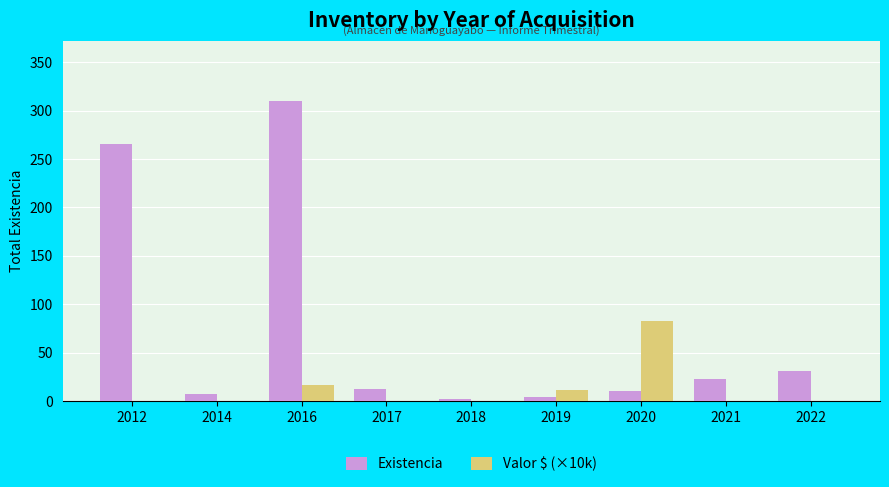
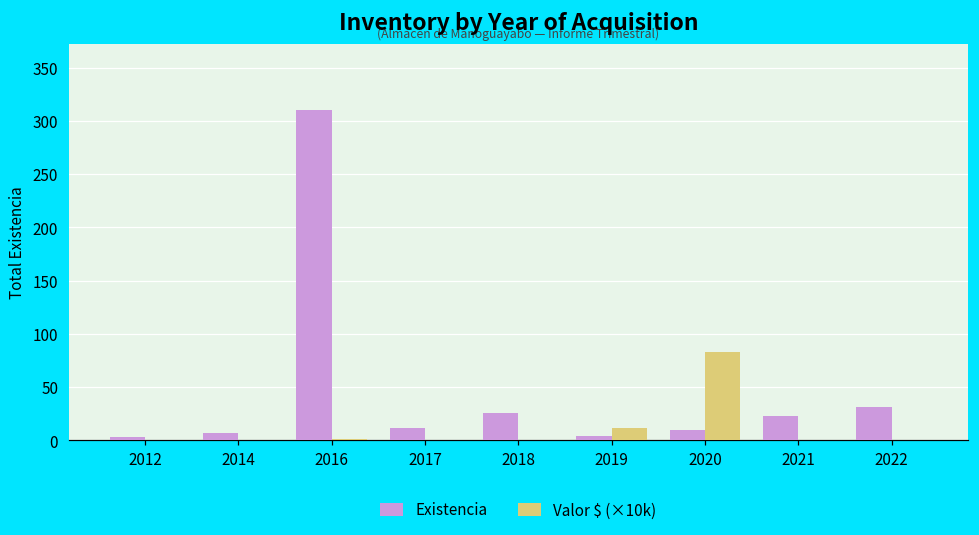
  {
    "Existencia": {
-     "2012": 270,
+     "2012": 0,
      "2014": 10,
      "2016": 310,
      "2017": 10,
-     "2018": 0,
+     "2018": 30,
      "2019": 0,
      "2020": 10,
      "2021": 20,
      "2022": 30
    },
    "Valor $ (×10k)": {
-     "2016": 20,
+     "2016": 0,
      "2019": 10,
      "2020": 80
    }
  }
